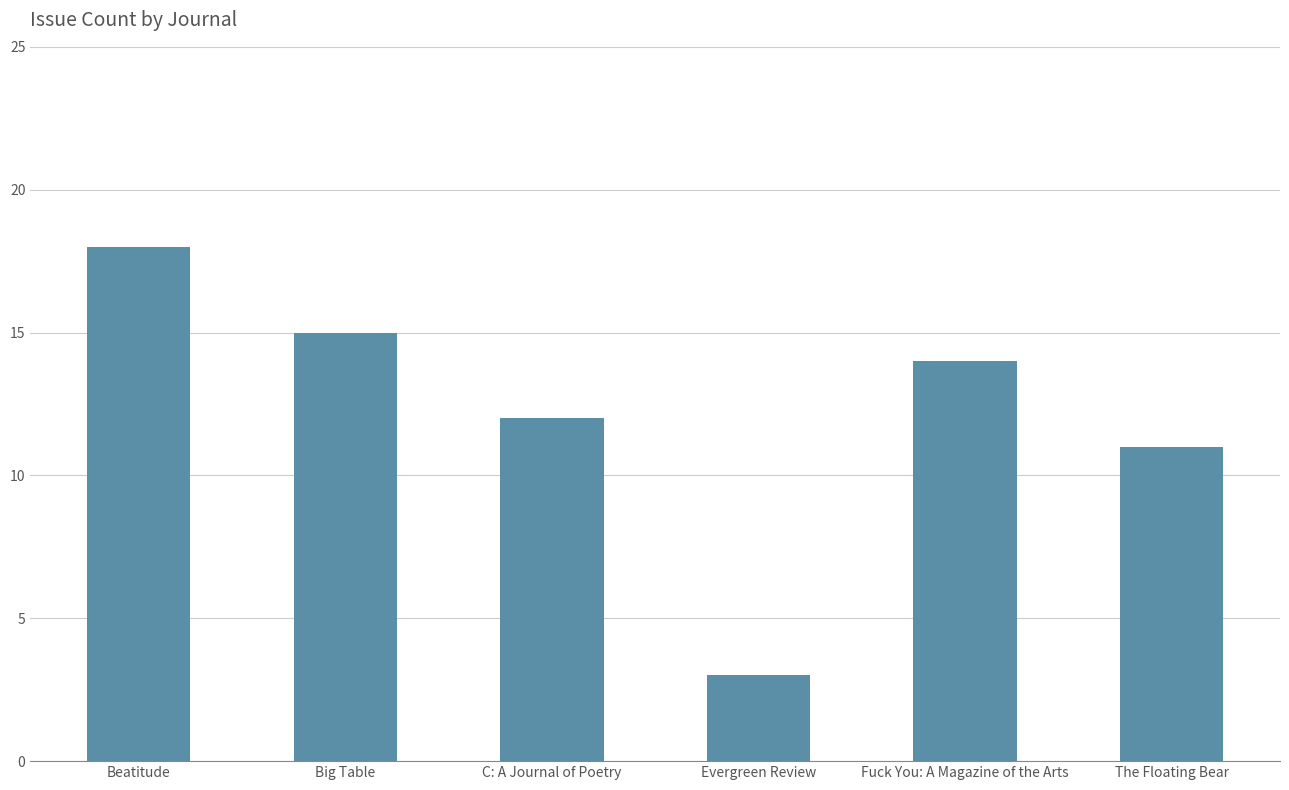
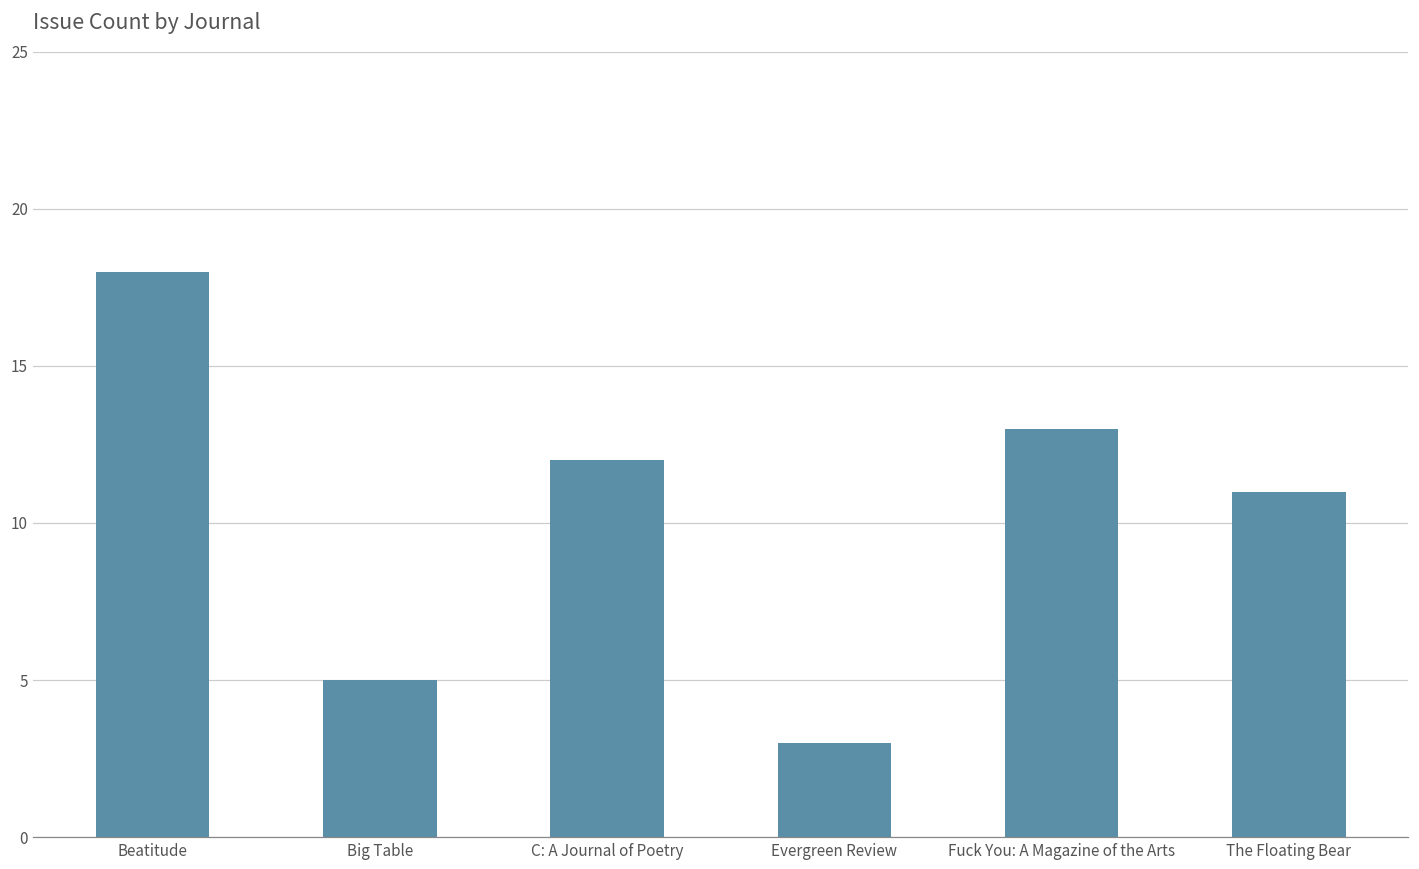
  {
    "Beatitude": 18,
-   "Big Table": 15,
+   "Big Table": 5,
    "C: A Journal of Poetry": 12,
    "Evergreen Review": 3,
-   "Fuck You: A Magazine of the Arts": 14,
+   "Fuck You: A Magazine of the Arts": 13,
    "The Floating Bear": 11
  }
